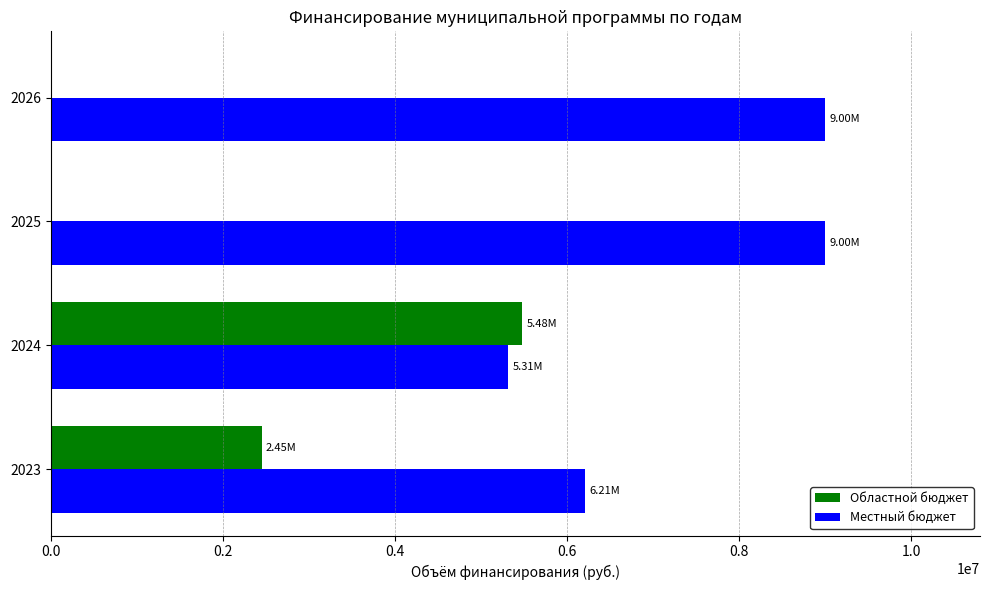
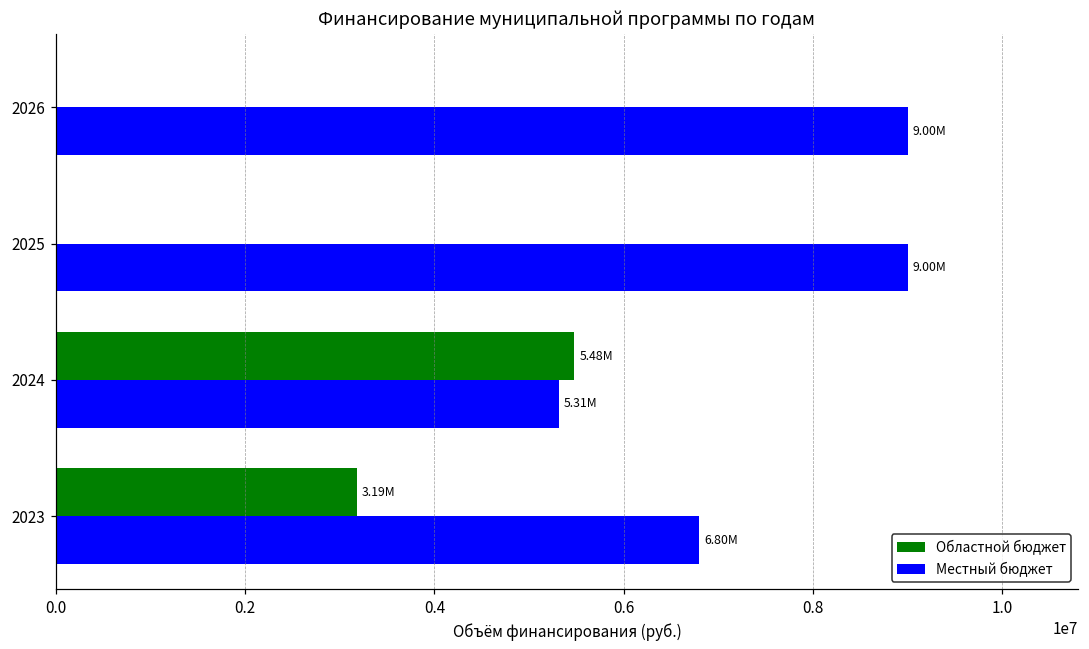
  {
    "Областной бюджет": {
      "2024": "5.48M",
-     "2023": "2.45M"
+     "2023": "3.19M"
    },
    "Местный бюджет": {
      "2026": "9.00M",
      "2025": "9.00M",
      "2024": "5.31M",
-     "2023": "6.21M"
+     "2023": "6.80M"
    }
  }
